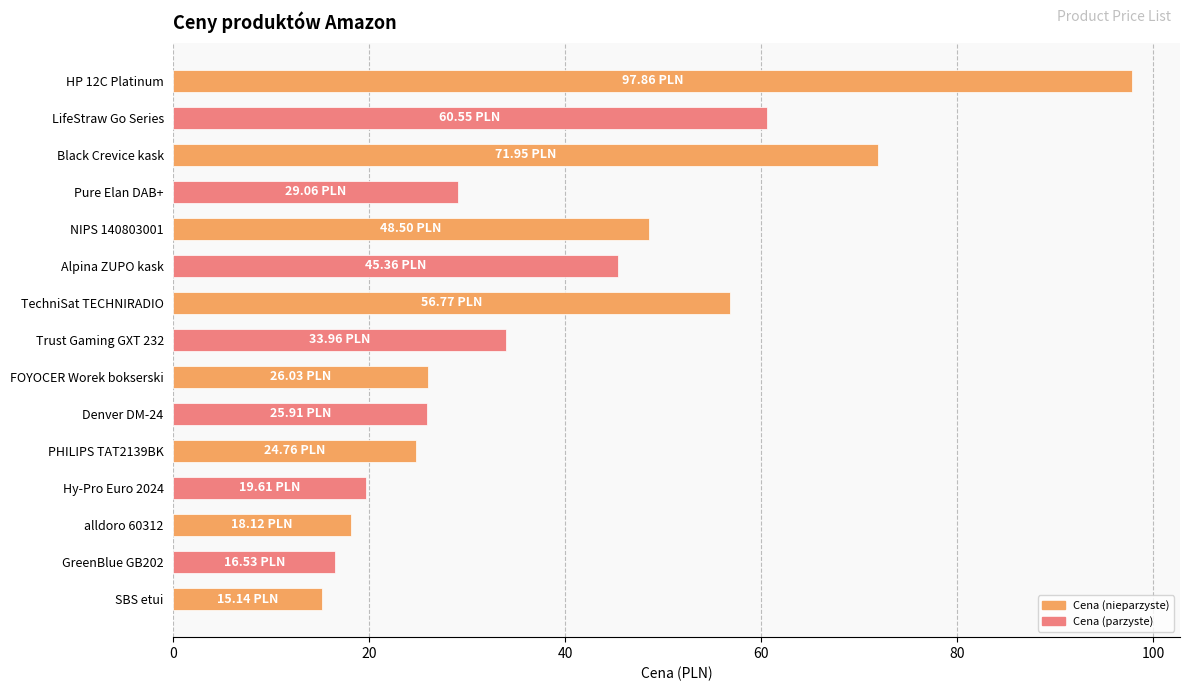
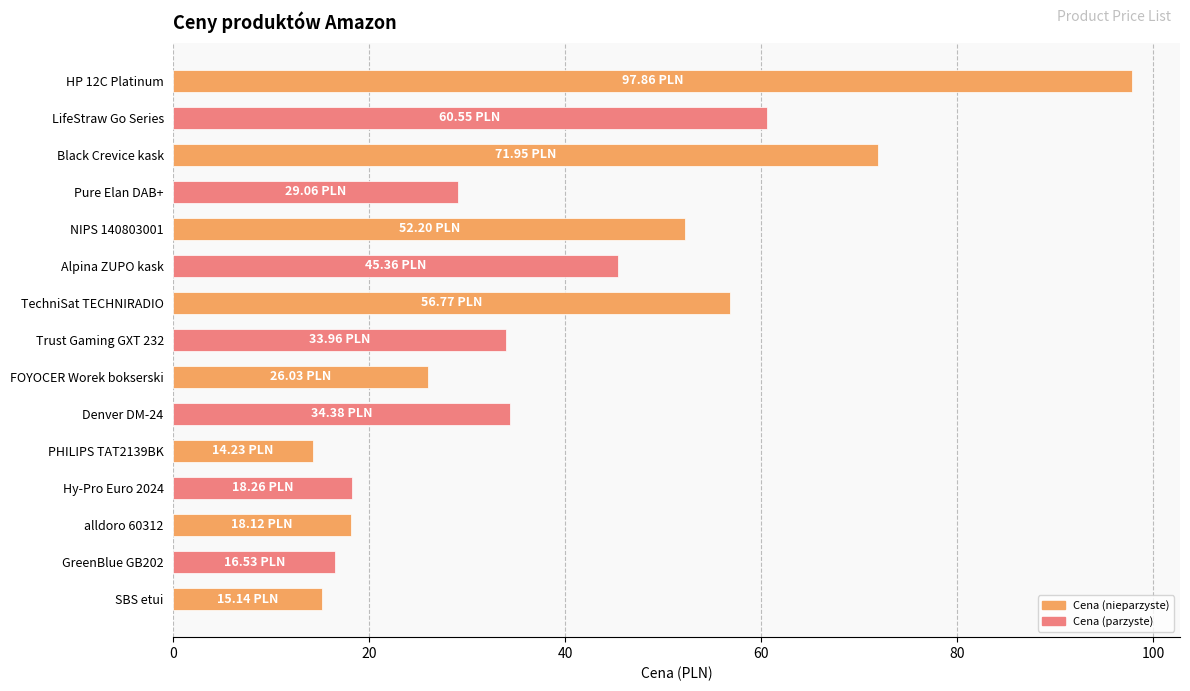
  {
    "HP 12C Platinum": 97.86,
    "LifeStraw Go Series": 60.55,
    "Black Crevice kask": 71.95,
    "Pure Elan DAB+": 29.06,
-   "NIPS 140803001": 48.50,
+   "NIPS 140803001": 52.20,
    "Alpina ZUPO kask": 45.36,
    "TechniSat TECHNIRADIO": 56.77,
    "Trust Gaming GXT 232": 33.96,
    "FOYOCER Worek bokserski": 26.03,
-   "Denver DM-24": 25.91,
-   "PHILIPS TAT2139BK": 24.76,
-   "Hy-Pro Euro 2024": 19.61,
+   "Denver DM-24": 34.38,
+   "PHILIPS TAT2139BK": 14.23,
+   "Hy-Pro Euro 2024": 18.26,
    "alldoro 60312": 18.12,
    "GreenBlue GB202": 16.53,
    "SBS etui": 15.14
  }
